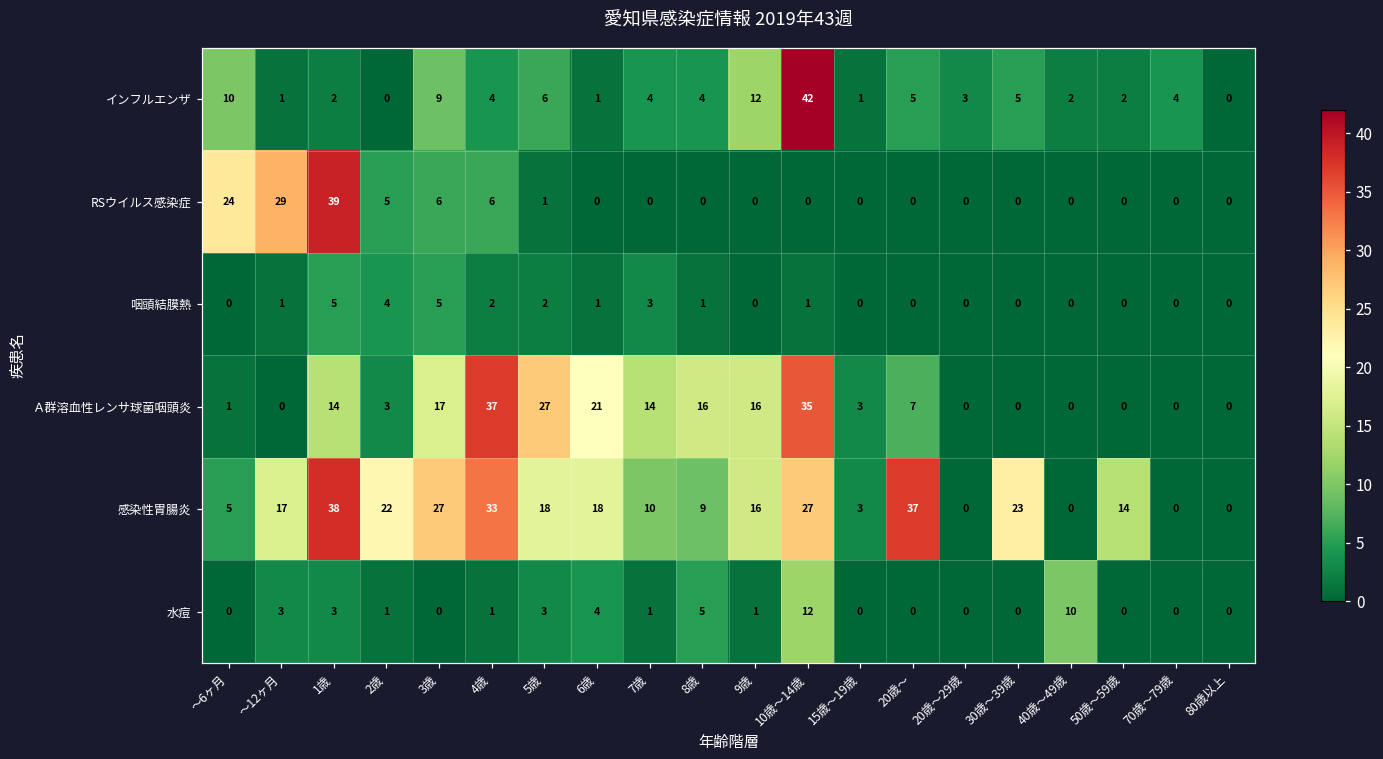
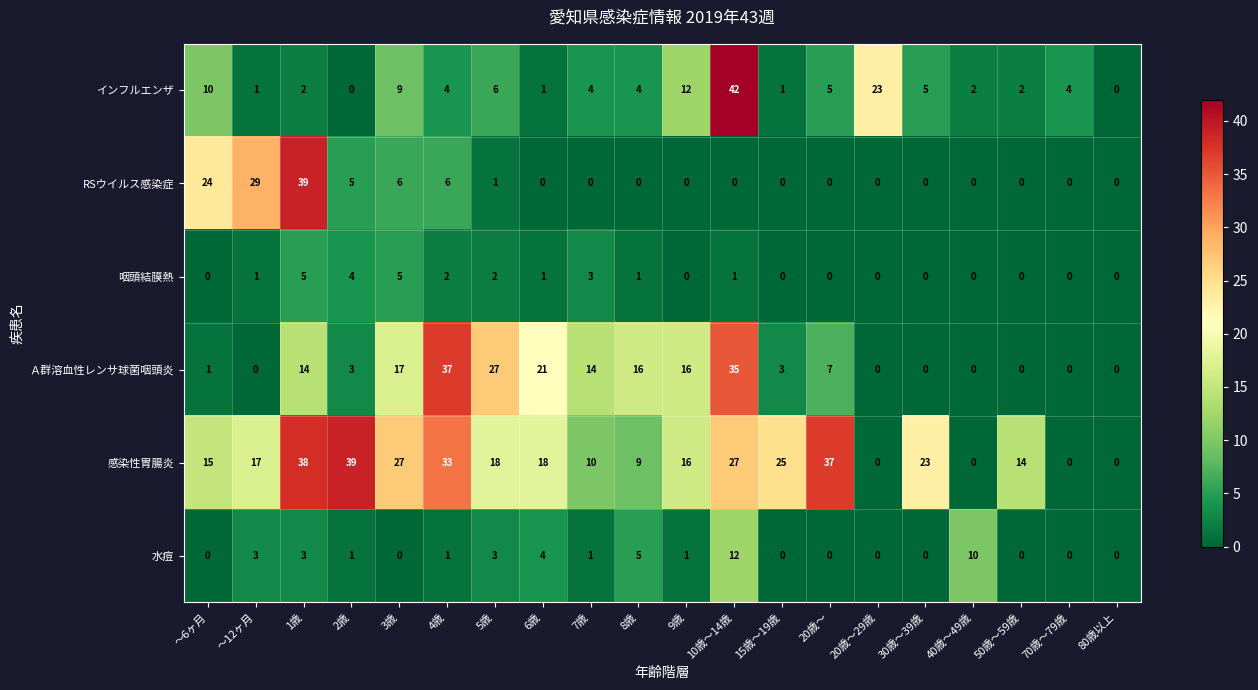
  {
    "インフルエンザ": {
      "～6ヶ月": 10,
      "～12ヶ月": 1,
      "1歳": 2,
      "2歳": 0,
      "3歳": 9,
      "4歳": 4,
      "5歳": 6,
      "6歳": 1,
      "7歳": 4,
      "8歳": 4,
      "9歳": 12,
      "10歳～14歳": 42,
      "15歳～19歳": 1,
      "20歳～": 5,
-     "20歳～29歳": 3,
+     "20歳～29歳": 23,
      "30歳～39歳": 5,
      "40歳～49歳": 2,
      "50歳～59歳": 2,
      "70歳～79歳": 4,
      "80歳以上": 0
    },
    "RSウイルス感染症": {
      "～6ヶ月": 24,
      "～12ヶ月": 29,
      "1歳": 39,
      "2歳": 5,
      "3歳": 6,
      "4歳": 6,
      "5歳": 1,
      "6歳": 0,
      "7歳": 0,
      "8歳": 0,
      "9歳": 0,
      "10歳～14歳": 0,
      "15歳～19歳": 0,
      "20歳～": 0,
      "20歳～29歳": 0,
      "30歳～39歳": 0,
      "40歳～49歳": 0,
      "50歳～59歳": 0,
      "70歳～79歳": 0,
      "80歳以上": 0
    },
    "咽頭結膜熱": {
      "～6ヶ月": 0,
      "～12ヶ月": 1,
      "1歳": 5,
      "2歳": 4,
      "3歳": 5,
      "4歳": 2,
      "5歳": 2,
      "6歳": 1,
      "7歳": 3,
      "8歳": 1,
      "9歳": 0,
      "10歳～14歳": 1,
      "15歳～19歳": 0,
      "20歳～": 0,
      "20歳～29歳": 0,
      "30歳～39歳": 0,
      "40歳～49歳": 0,
      "50歳～59歳": 0,
      "70歳～79歳": 0,
      "80歳以上": 0
    },
    "Ａ群溶血性レンサ球菌咽頭炎": {
      "～6ヶ月": 1,
      "～12ヶ月": 0,
      "1歳": 14,
      "2歳": 3,
      "3歳": 17,
      "4歳": 37,
      "5歳": 27,
      "6歳": 21,
      "7歳": 14,
      "8歳": 16,
      "9歳": 16,
      "10歳～14歳": 35,
      "15歳～19歳": 3,
      "20歳～": 7,
      "20歳～29歳": 0,
      "30歳～39歳": 0,
      "40歳～49歳": 0,
      "50歳～59歳": 0,
      "70歳～79歳": 0,
      "80歳以上": 0
    },
    "感染性胃腸炎": {
-     "～6ヶ月": 5,
+     "～6ヶ月": 15,
      "～12ヶ月": 17,
      "1歳": 38,
-     "2歳": 22,
+     "2歳": 39,
      "3歳": 27,
      "4歳": 33,
      "5歳": 18,
      "6歳": 18,
      "7歳": 10,
      "8歳": 9,
      "9歳": 16,
      "10歳～14歳": 27,
-     "15歳～19歳": 3,
+     "15歳～19歳": 25,
      "20歳～": 37,
      "20歳～29歳": 0,
      "30歳～39歳": 23,
      "40歳～49歳": 0,
      "50歳～59歳": 14,
      "70歳～79歳": 0,
      "80歳以上": 0
    },
    "水痘": {
      "～6ヶ月": 0,
      "～12ヶ月": 3,
      "1歳": 3,
      "2歳": 1,
      "3歳": 0,
      "4歳": 1,
      "5歳": 3,
      "6歳": 4,
      "7歳": 1,
      "8歳": 5,
      "9歳": 1,
      "10歳～14歳": 12,
      "15歳～19歳": 0,
      "20歳～": 0,
      "20歳～29歳": 0,
      "30歳～39歳": 0,
      "40歳～49歳": 10,
      "50歳～59歳": 0,
      "70歳～79歳": 0,
      "80歳以上": 0
    }
  }
